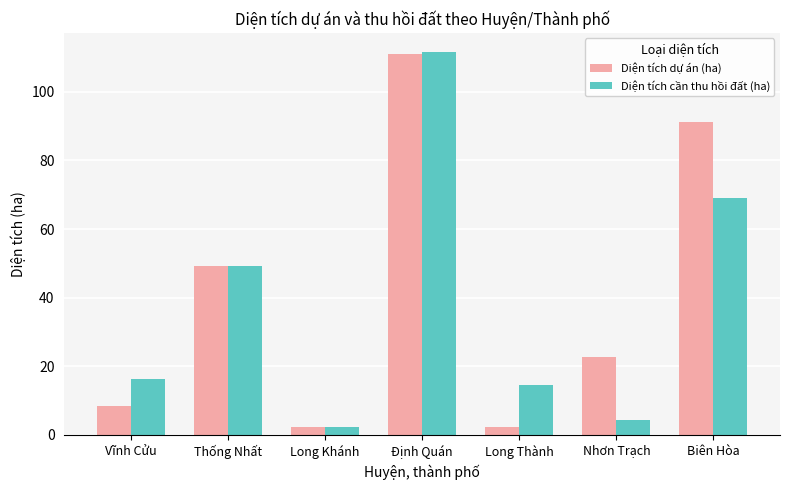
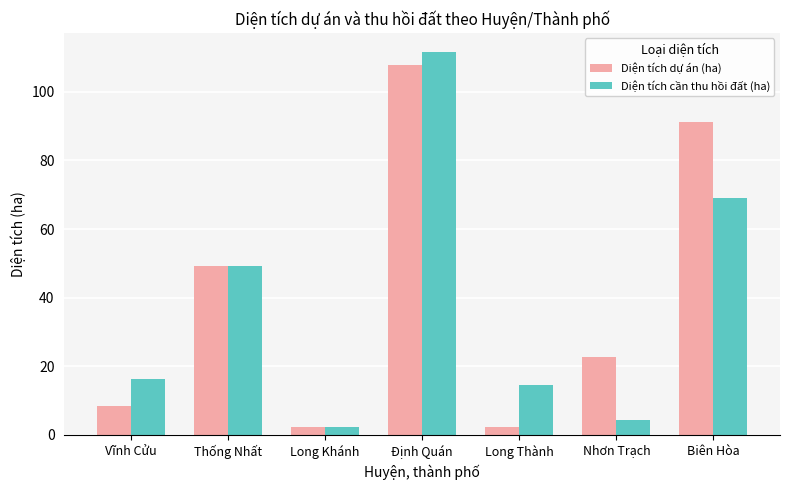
  {
    "Diện tích dự án (ha)": {
      "Vĩnh Cửu": 8,
      "Thống Nhất": 49,
      "Long Khánh": 2,
-     "Định Quán": 111,
+     "Định Quán": 108,
      "Long Thành": 2,
      "Nhơn Trạch": 23,
      "Biên Hòa": 91
    },
    "Diện tích cần thu hồi đất (ha)": {
      "Vĩnh Cửu": 16,
      "Thống Nhất": 49,
      "Long Khánh": 2,
      "Định Quán": 112,
      "Long Thành": 15,
      "Nhơn Trạch": 4,
      "Biên Hòa": 69
    }
  }
